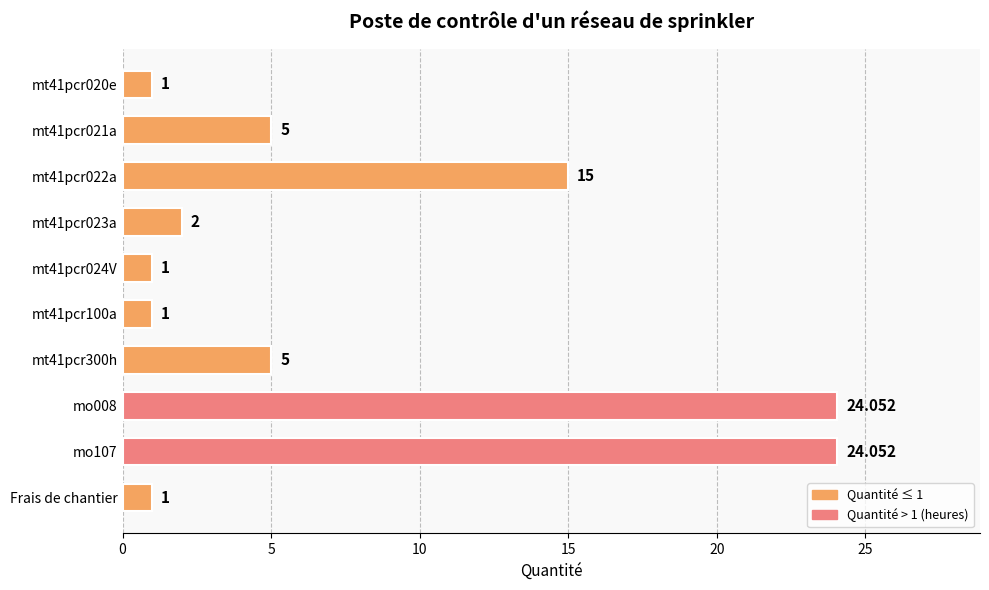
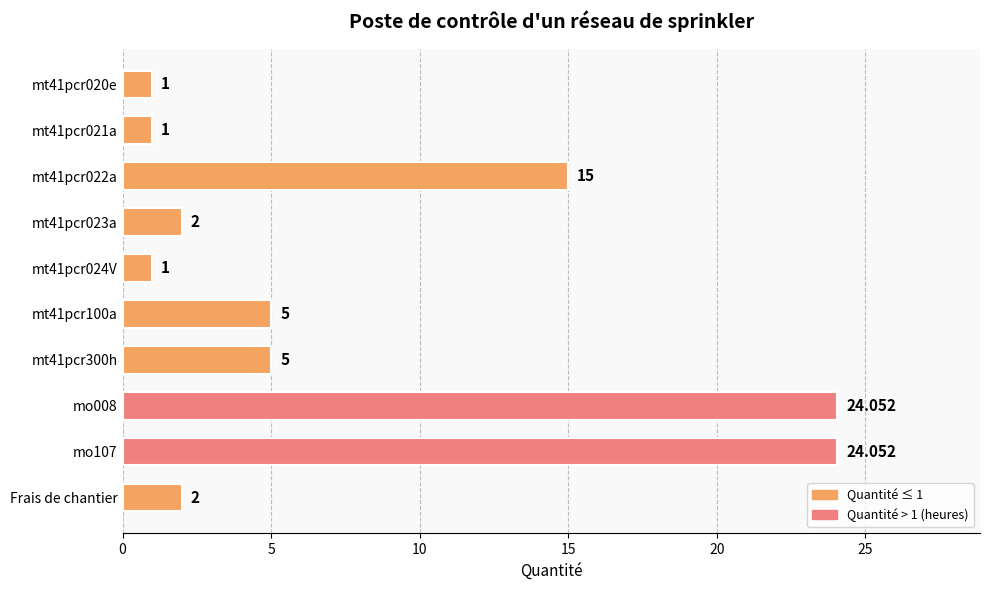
  {
    "mt41pcr020e": 1,
-   "mt41pcr021a": 5,
+   "mt41pcr021a": 1,
    "mt41pcr022a": 15,
    "mt41pcr023a": 2,
    "mt41pcr024V": 1,
-   "mt41pcr100a": 1,
+   "mt41pcr100a": 5,
    "mt41pcr300h": 5,
    "mo008": 24.052,
    "mo107": 24.052,
-   "Frais de chantier": 1
+   "Frais de chantier": 2
  }
